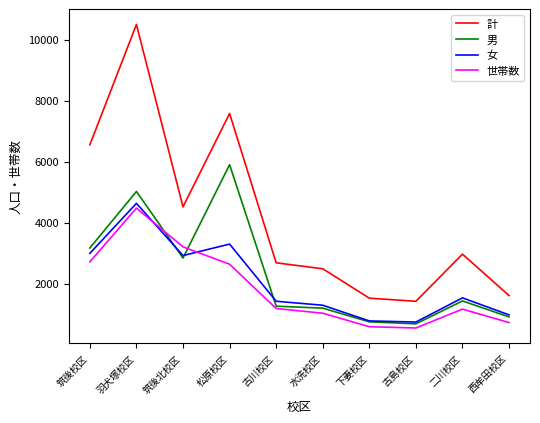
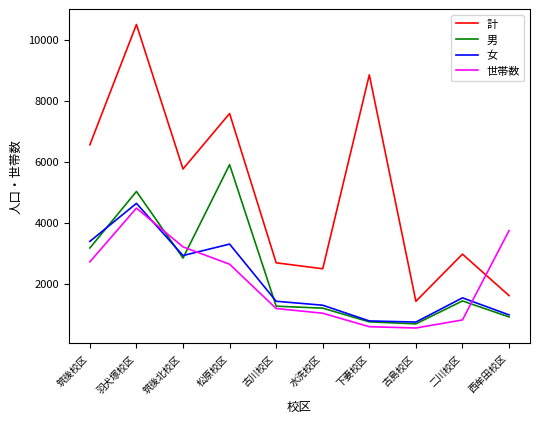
  {
    "計": {
      "筑後校区": 6600,
      "羽犬塚校区": 10500,
-     "筑後北校区": 4500,
+     "筑後北校区": 5800,
      "松原校区": 7600,
      "古川校区": 2700,
      "水洗校区": 2500,
-     "下妻校区": 1500,
+     "下妻校区": 8800,
      "古島校区": 1400,
      "二川校区": 3000,
      "西牟田校区": 1600
    },
    "男": {
      "筑後校区": 3200,
      "羽犬塚校区": 5000,
      "松原校区": 5900,
      "水洗校区": 1200,
      "二川校区": 1400
    },
    "女": {
-     "筑後校区": 3000,
+     "筑後校区": 3400,
      "羽犬塚校区": 4600,
      "松原校区": 3300,
      "古川校区": 1400,
      "水洗校区": 1300,
      "二川校区": 1500
    },
    "世帯数": {
      "筑後校区": 2700,
      "羽犬塚校区": 4500,
      "筑後北校区": 3200,
      "松原校区": 2600,
      "水洗校区": 1000,
      "下妻校区": 600,
      "古島校区": 500,
-     "二川校区": 1200,
-     "西牟田校区": 700
+     "二川校区": 800,
+     "西牟田校区": 3700
    }
  }
